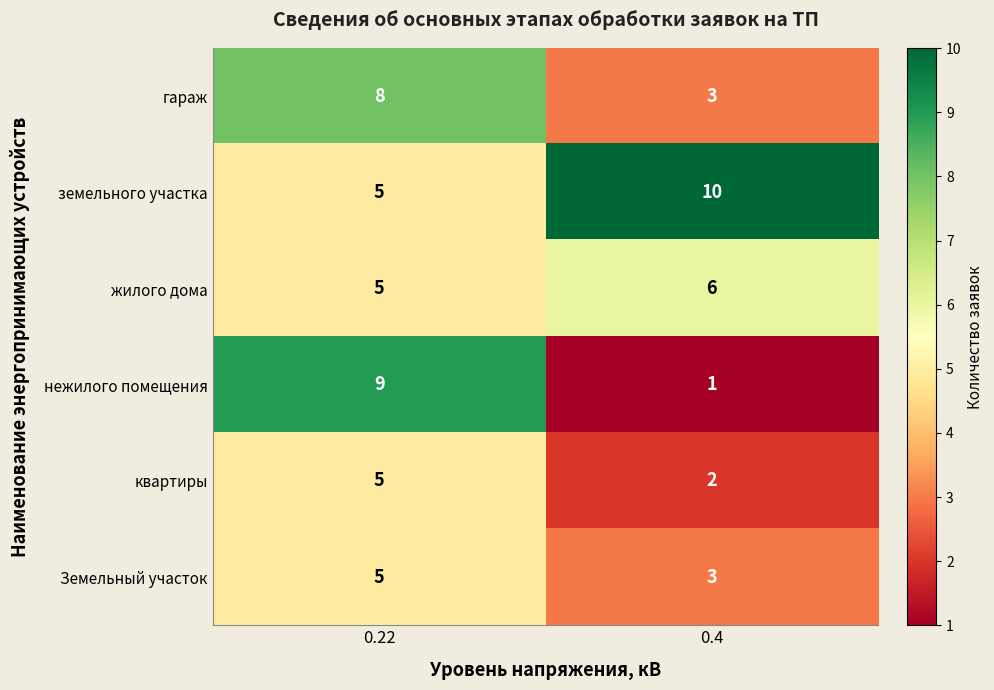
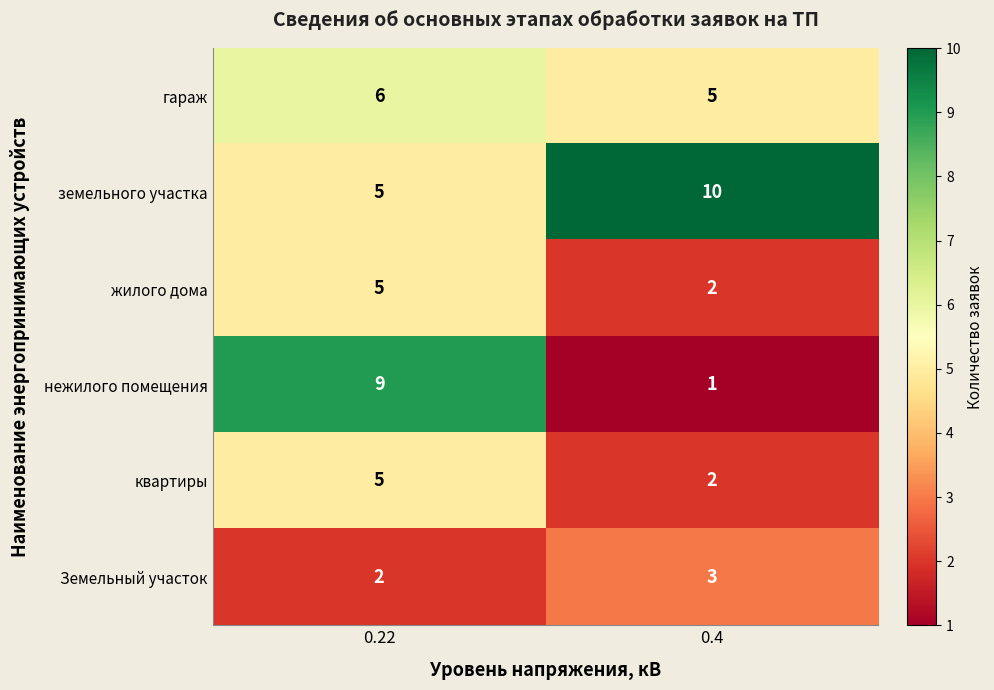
  {
    "гараж": {
-     "0.22": 8,
-     "0.4": 3
+     "0.22": 6,
+     "0.4": 5
    },
    "земельного участка": {
      "0.22": 5,
      "0.4": 10
    },
    "жилого дома": {
      "0.22": 5,
-     "0.4": 6
+     "0.4": 2
    },
    "нежилого помещения": {
      "0.22": 9,
      "0.4": 1
    },
    "квартиры": {
      "0.22": 5,
      "0.4": 2
    },
    "Земельный участок": {
-     "0.22": 5,
+     "0.22": 2,
      "0.4": 3
    }
  }
